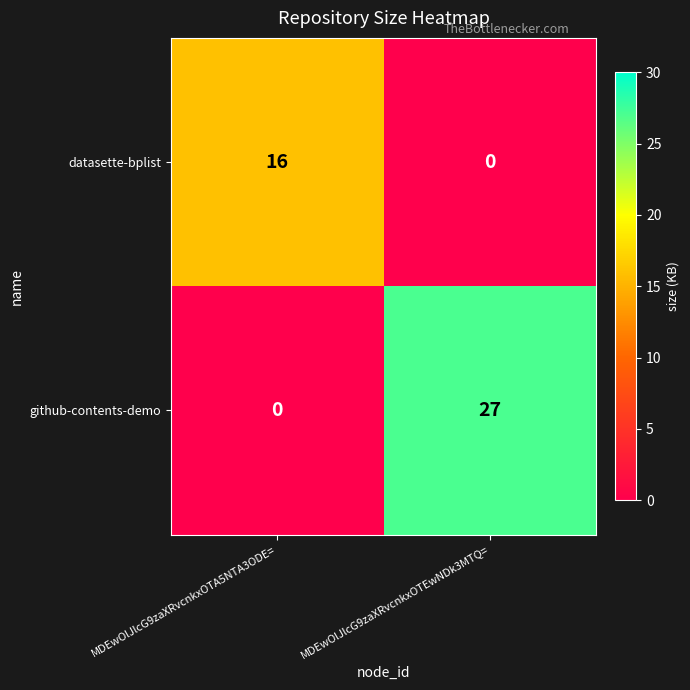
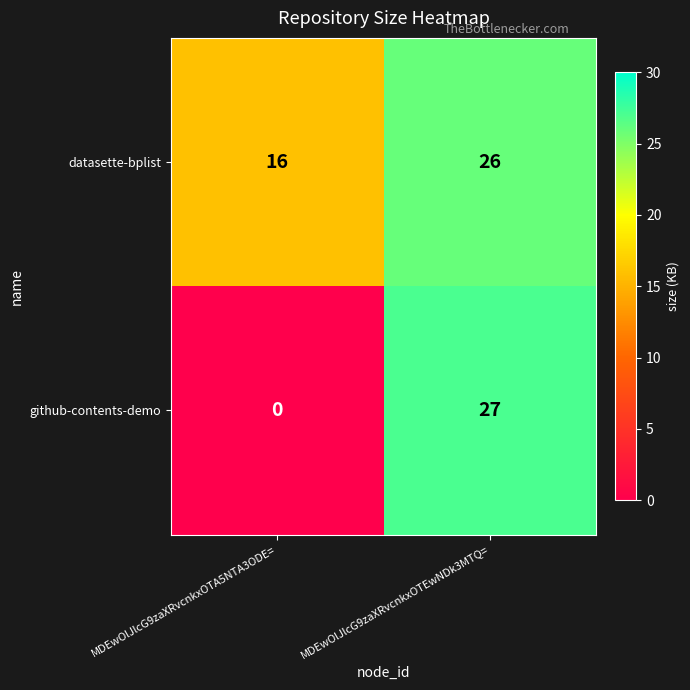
  {
    "datasette-bplist": {
      "MDEwOlJlcG9zaXRvcnkxOTA5NTA3ODE=": 16,
-     "MDEwOlJlcG9zaXRvcnkxOTEwNDk3MTQ=": 0
+     "MDEwOlJlcG9zaXRvcnkxOTEwNDk3MTQ=": 26
    },
    "github-contents-demo": {
      "MDEwOlJlcG9zaXRvcnkxOTA5NTA3ODE=": 0,
      "MDEwOlJlcG9zaXRvcnkxOTEwNDk3MTQ=": 27
    }
  }
